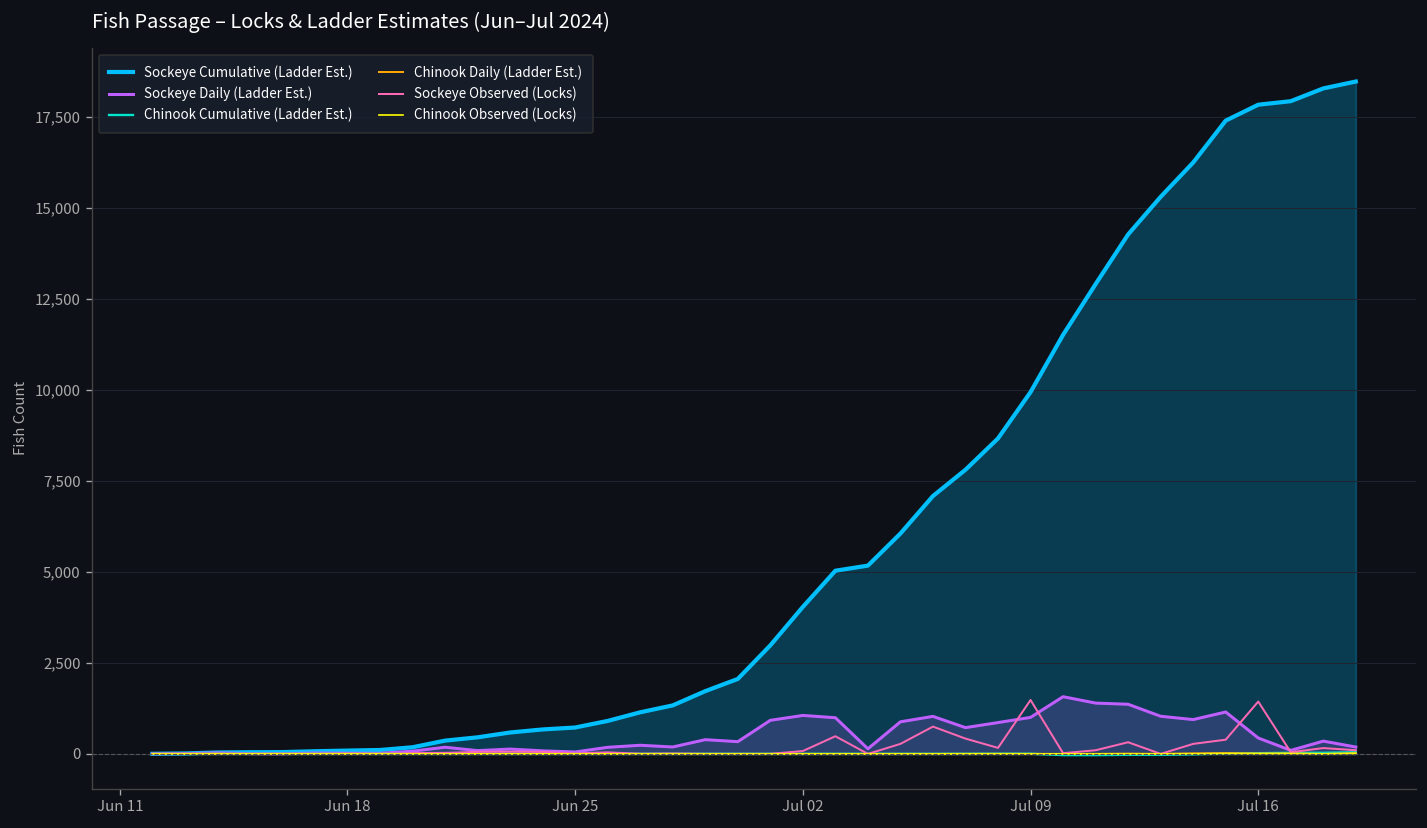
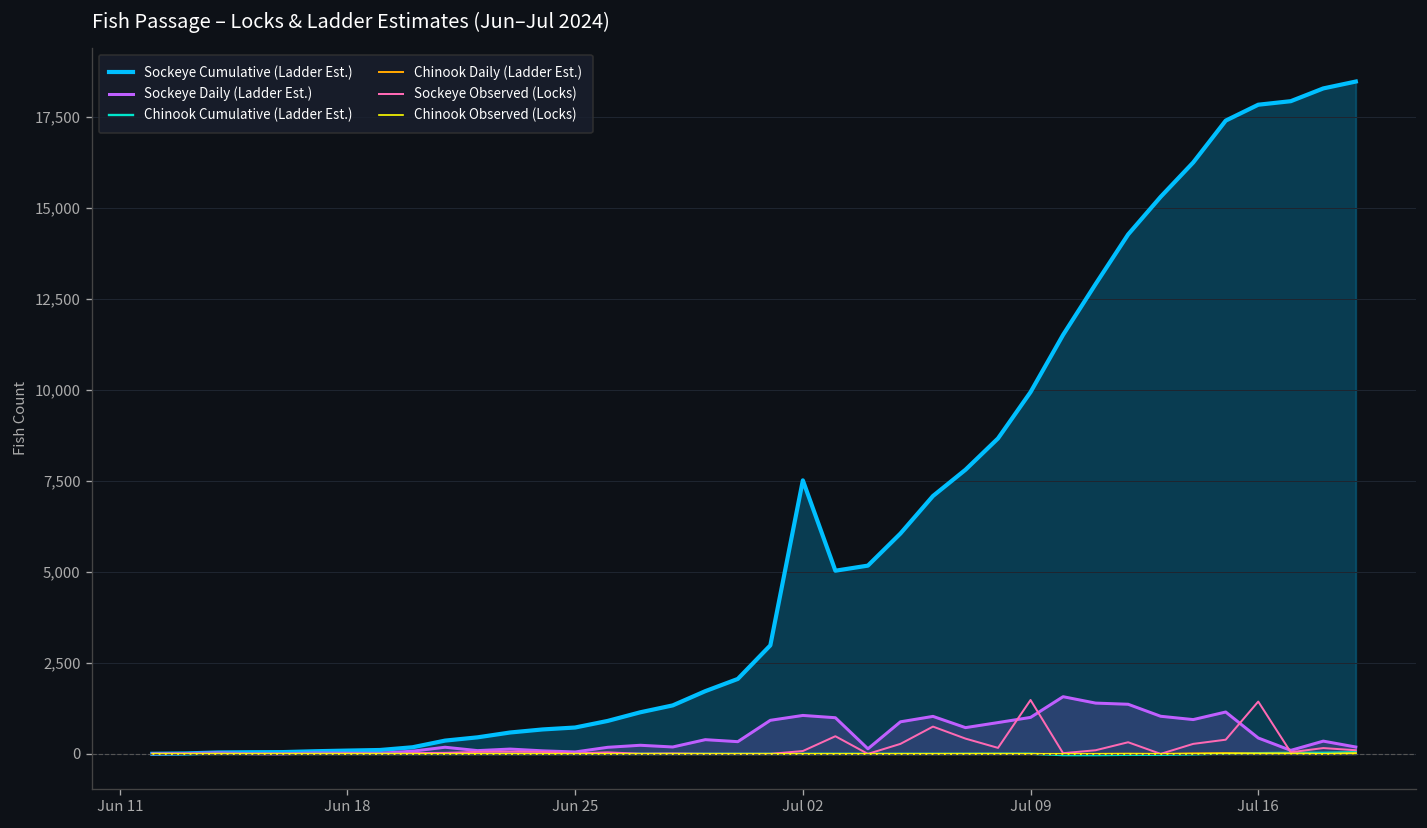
  {
    "Sockeye Cumulative (Ladder Est.)": {
      "Jun 25": "700",
-     "Jul 02": "4,000",
+     "Jul 02": "7,500",
      "Jul 09": "9,900",
      "Jul 16": "17,800"
    },
    "Sockeye Daily (Ladder Est.)": {
      "Jul 02": "1,100",
      "Jul 09": "1,000",
      "Jul 16": "400"
    },
    "Sockeye Observed (Locks)": {
      "Jul 09": "1,500",
      "Jul 16": "1,400"
    }
  }
